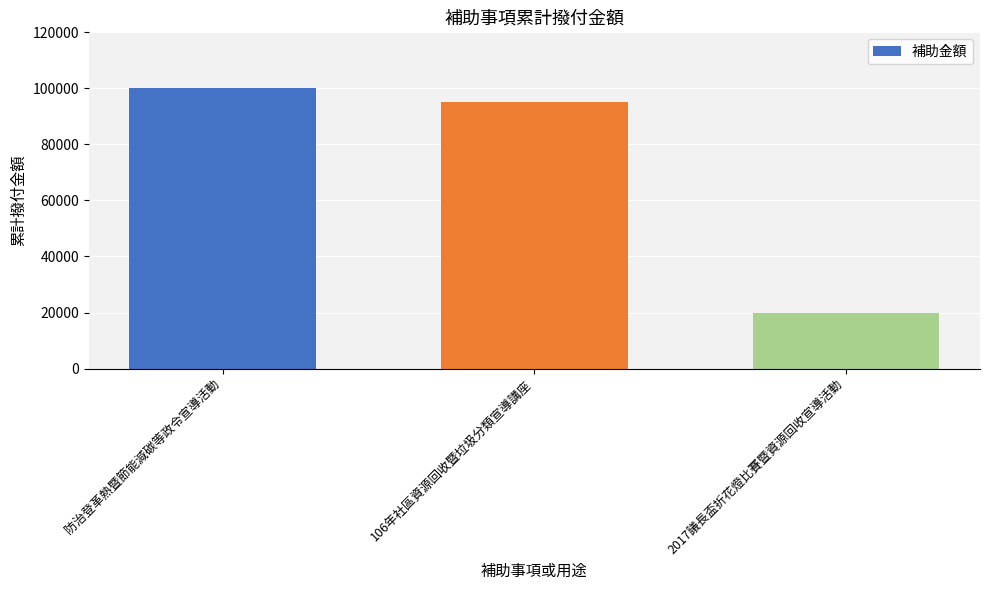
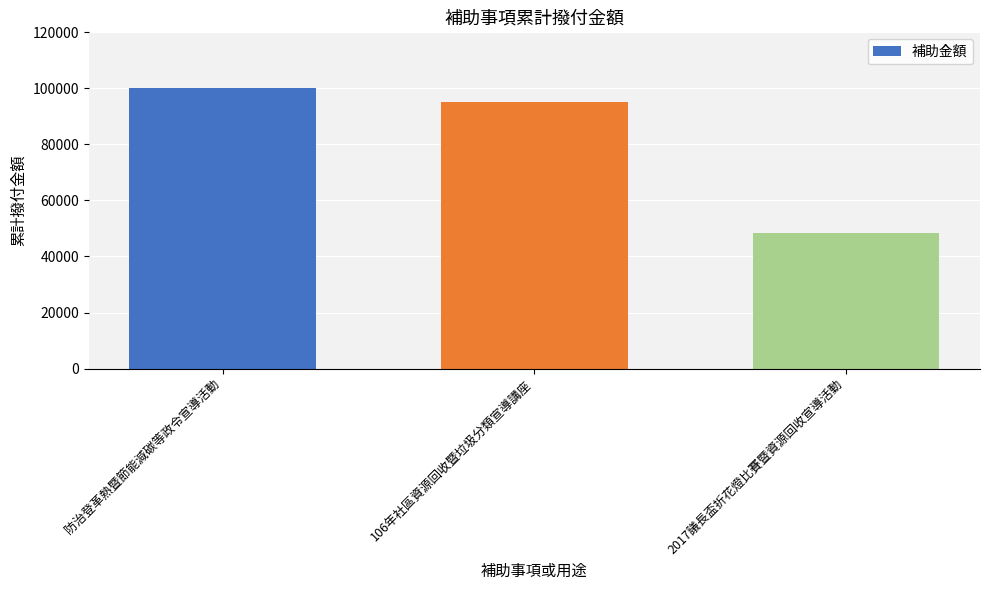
  {
    "防治登革熱暨節能減碳等政令宣導活動": 100000,
    "106年社區資源回收暨垃圾分類宣導講座": 95000,
-   "2017議長盃折花燈比賽暨資源回收宣導活動": 20000
+   "2017議長盃折花燈比賽暨資源回收宣導活動": 48000
  }
